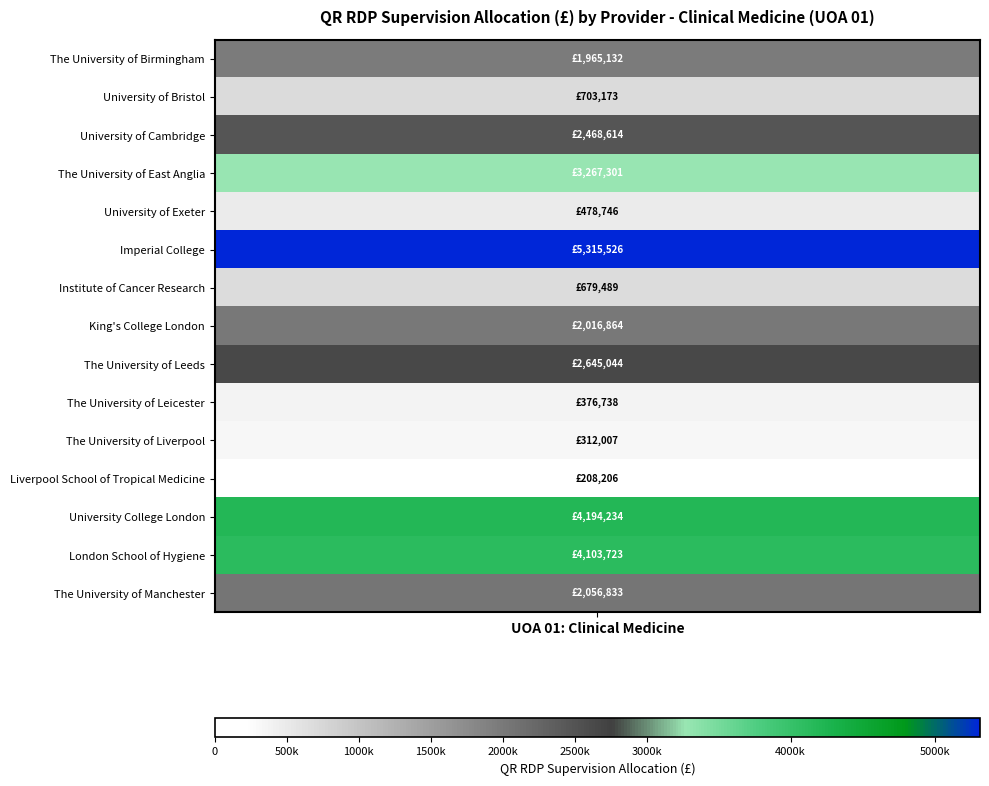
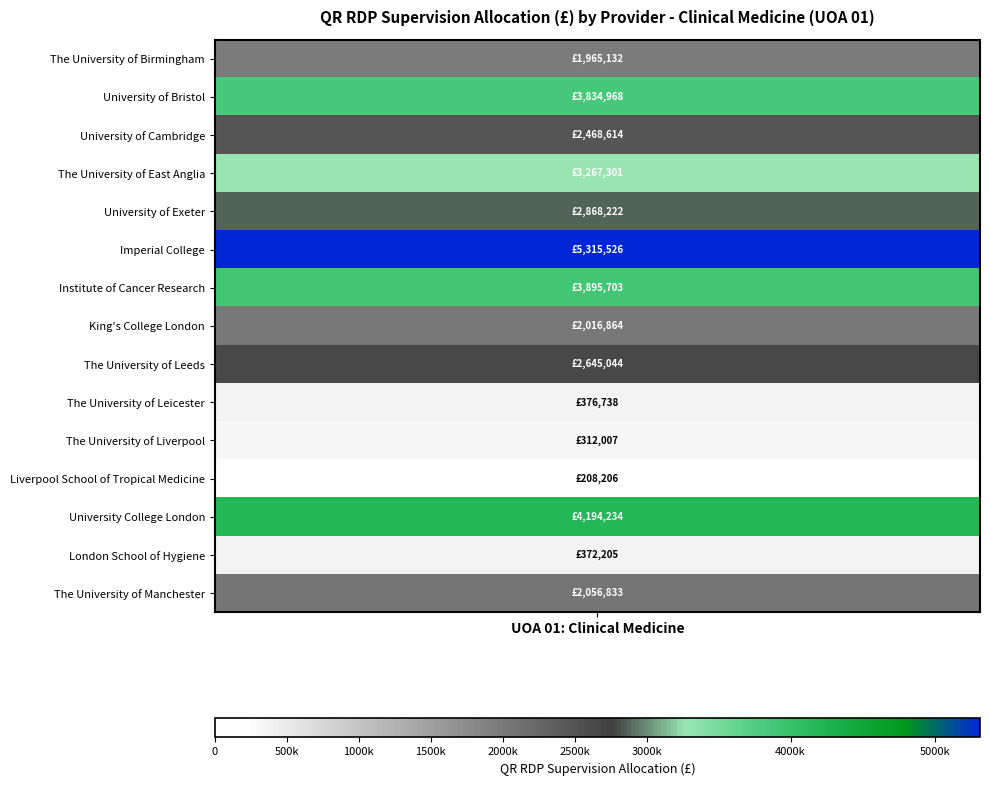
  {
    "The University of Birmingham": {
      "UOA 01: Clinical Medicine": "£1,965,132"
    },
    "University of Bristol": {
-     "UOA 01: Clinical Medicine": "£703,173"
+     "UOA 01: Clinical Medicine": "£3,834,968"
    },
    "University of Cambridge": {
      "UOA 01: Clinical Medicine": "£2,468,614"
    },
    "The University of East Anglia": {
      "UOA 01: Clinical Medicine": "£3,267,301"
    },
    "University of Exeter": {
-     "UOA 01: Clinical Medicine": "£478,746"
+     "UOA 01: Clinical Medicine": "£2,868,222"
    },
    "Imperial College": {
      "UOA 01: Clinical Medicine": "£5,315,526"
    },
    "Institute of Cancer Research": {
-     "UOA 01: Clinical Medicine": "£679,489"
+     "UOA 01: Clinical Medicine": "£3,895,703"
    },
    "King's College London": {
      "UOA 01: Clinical Medicine": "£2,016,864"
    },
    "The University of Leeds": {
      "UOA 01: Clinical Medicine": "£2,645,044"
    },
    "The University of Leicester": {
      "UOA 01: Clinical Medicine": "£376,738"
    },
    "The University of Liverpool": {
      "UOA 01: Clinical Medicine": "£312,007"
    },
    "Liverpool School of Tropical Medicine": {
      "UOA 01: Clinical Medicine": "£208,206"
    },
    "University College London": {
      "UOA 01: Clinical Medicine": "£4,194,234"
    },
    "London School of Hygiene": {
-     "UOA 01: Clinical Medicine": "£4,103,723"
+     "UOA 01: Clinical Medicine": "£372,205"
    },
    "The University of Manchester": {
      "UOA 01: Clinical Medicine": "£2,056,833"
    }
  }
